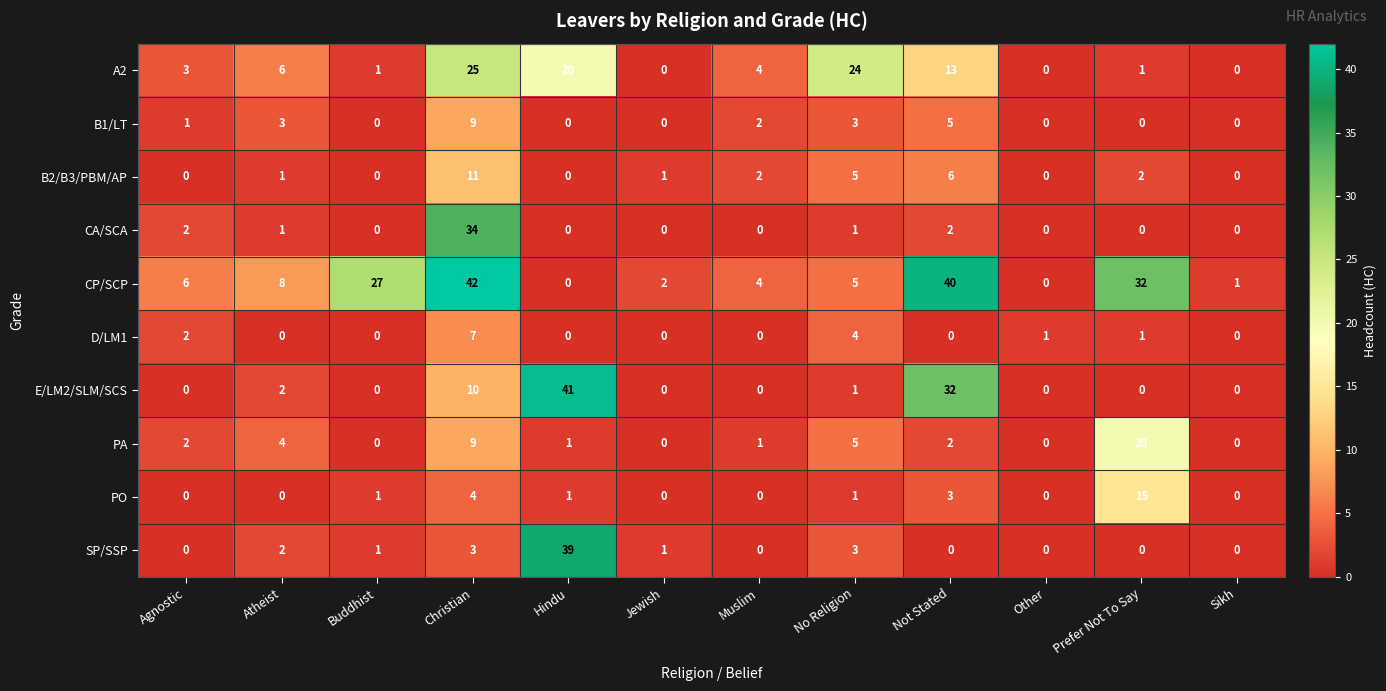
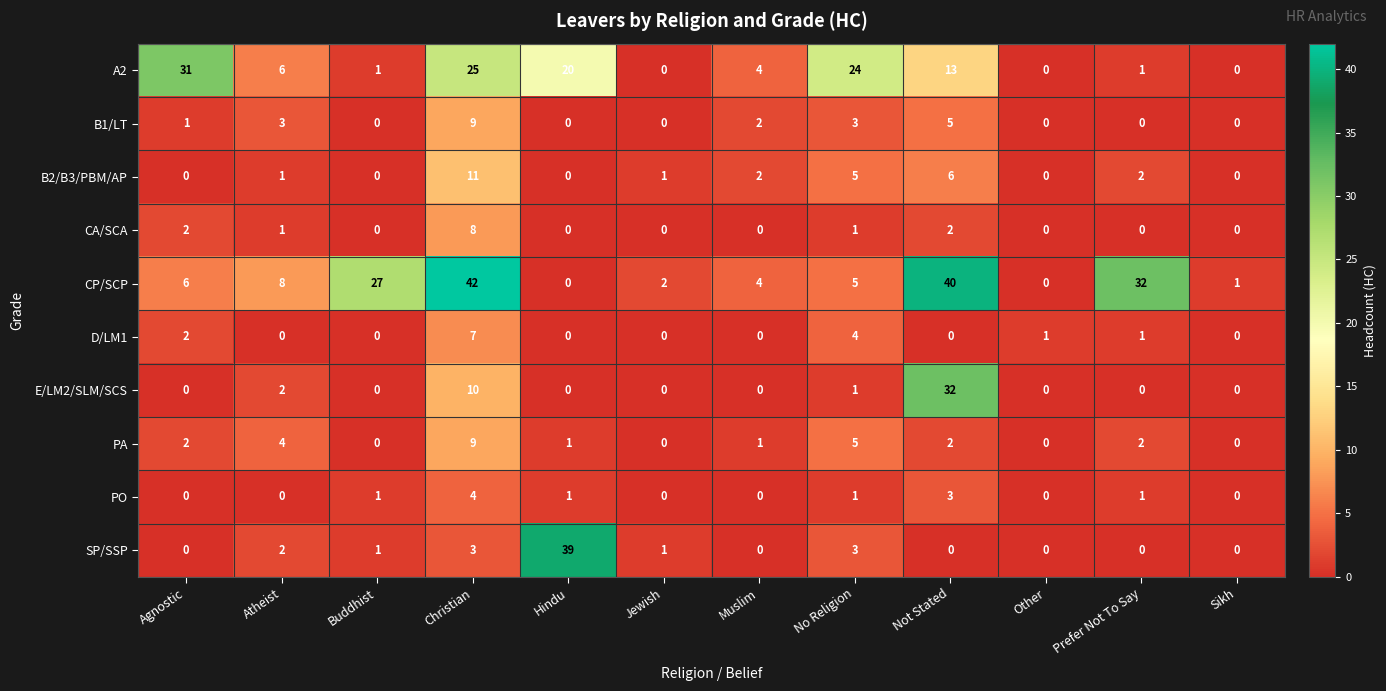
  {
    "A2": {
-     "Agnostic": 3,
+     "Agnostic": 31,
      "Atheist": 6,
      "Buddhist": 1,
      "Christian": 25,
      "Hindu": 20,
      "Jewish": 0,
      "Muslim": 4,
      "No Religion": 24,
      "Not Stated": 13,
      "Other": 0,
      "Prefer Not To Say": 1,
      "Sikh": 0
    },
    "B1/LT": {
      "Agnostic": 1,
      "Atheist": 3,
      "Buddhist": 0,
      "Christian": 9,
      "Hindu": 0,
      "Jewish": 0,
      "Muslim": 2,
      "No Religion": 3,
      "Not Stated": 5,
      "Other": 0,
      "Prefer Not To Say": 0,
      "Sikh": 0
    },
    "B2/B3/PBM/AP": {
      "Agnostic": 0,
      "Atheist": 1,
      "Buddhist": 0,
      "Christian": 11,
      "Hindu": 0,
      "Jewish": 1,
      "Muslim": 2,
      "No Religion": 5,
      "Not Stated": 6,
      "Other": 0,
      "Prefer Not To Say": 2,
      "Sikh": 0
    },
    "CA/SCA": {
      "Agnostic": 2,
      "Atheist": 1,
      "Buddhist": 0,
-     "Christian": 34,
+     "Christian": 8,
      "Hindu": 0,
      "Jewish": 0,
      "Muslim": 0,
      "No Religion": 1,
      "Not Stated": 2,
      "Other": 0,
      "Prefer Not To Say": 0,
      "Sikh": 0
    },
    "CP/SCP": {
      "Agnostic": 6,
      "Atheist": 8,
      "Buddhist": 27,
      "Christian": 42,
      "Hindu": 0,
      "Jewish": 2,
      "Muslim": 4,
      "No Religion": 5,
      "Not Stated": 40,
      "Other": 0,
      "Prefer Not To Say": 32,
      "Sikh": 1
    },
    "D/LM1": {
      "Agnostic": 2,
      "Atheist": 0,
      "Buddhist": 0,
      "Christian": 7,
      "Hindu": 0,
      "Jewish": 0,
      "Muslim": 0,
      "No Religion": 4,
      "Not Stated": 0,
      "Other": 1,
      "Prefer Not To Say": 1,
      "Sikh": 0
    },
    "E/LM2/SLM/SCS": {
      "Agnostic": 0,
      "Atheist": 2,
      "Buddhist": 0,
      "Christian": 10,
-     "Hindu": 41,
+     "Hindu": 0,
      "Jewish": 0,
      "Muslim": 0,
      "No Religion": 1,
      "Not Stated": 32,
      "Other": 0,
      "Prefer Not To Say": 0,
      "Sikh": 0
    },
    "PA": {
      "Agnostic": 2,
      "Atheist": 4,
      "Buddhist": 0,
      "Christian": 9,
      "Hindu": 1,
      "Jewish": 0,
      "Muslim": 1,
      "No Religion": 5,
      "Not Stated": 2,
      "Other": 0,
-     "Prefer Not To Say": 20,
+     "Prefer Not To Say": 2,
      "Sikh": 0
    },
    "PO": {
      "Agnostic": 0,
      "Atheist": 0,
      "Buddhist": 1,
      "Christian": 4,
      "Hindu": 1,
      "Jewish": 0,
      "Muslim": 0,
      "No Religion": 1,
      "Not Stated": 3,
      "Other": 0,
-     "Prefer Not To Say": 15,
+     "Prefer Not To Say": 1,
      "Sikh": 0
    },
    "SP/SSP": {
      "Agnostic": 0,
      "Atheist": 2,
      "Buddhist": 1,
      "Christian": 3,
      "Hindu": 39,
      "Jewish": 1,
      "Muslim": 0,
      "No Religion": 3,
      "Not Stated": 0,
      "Other": 0,
      "Prefer Not To Say": 0,
      "Sikh": 0
    }
  }
